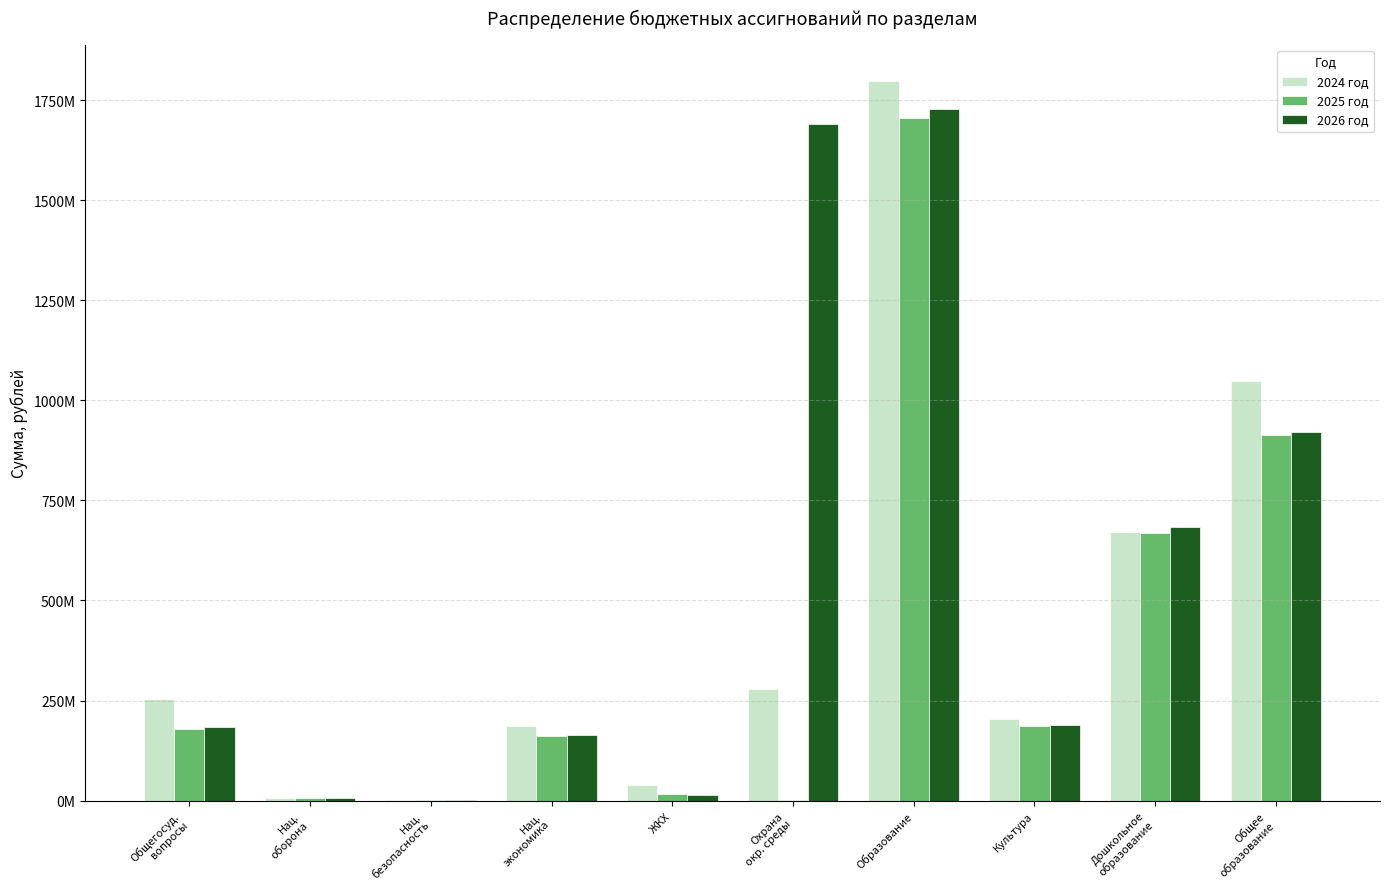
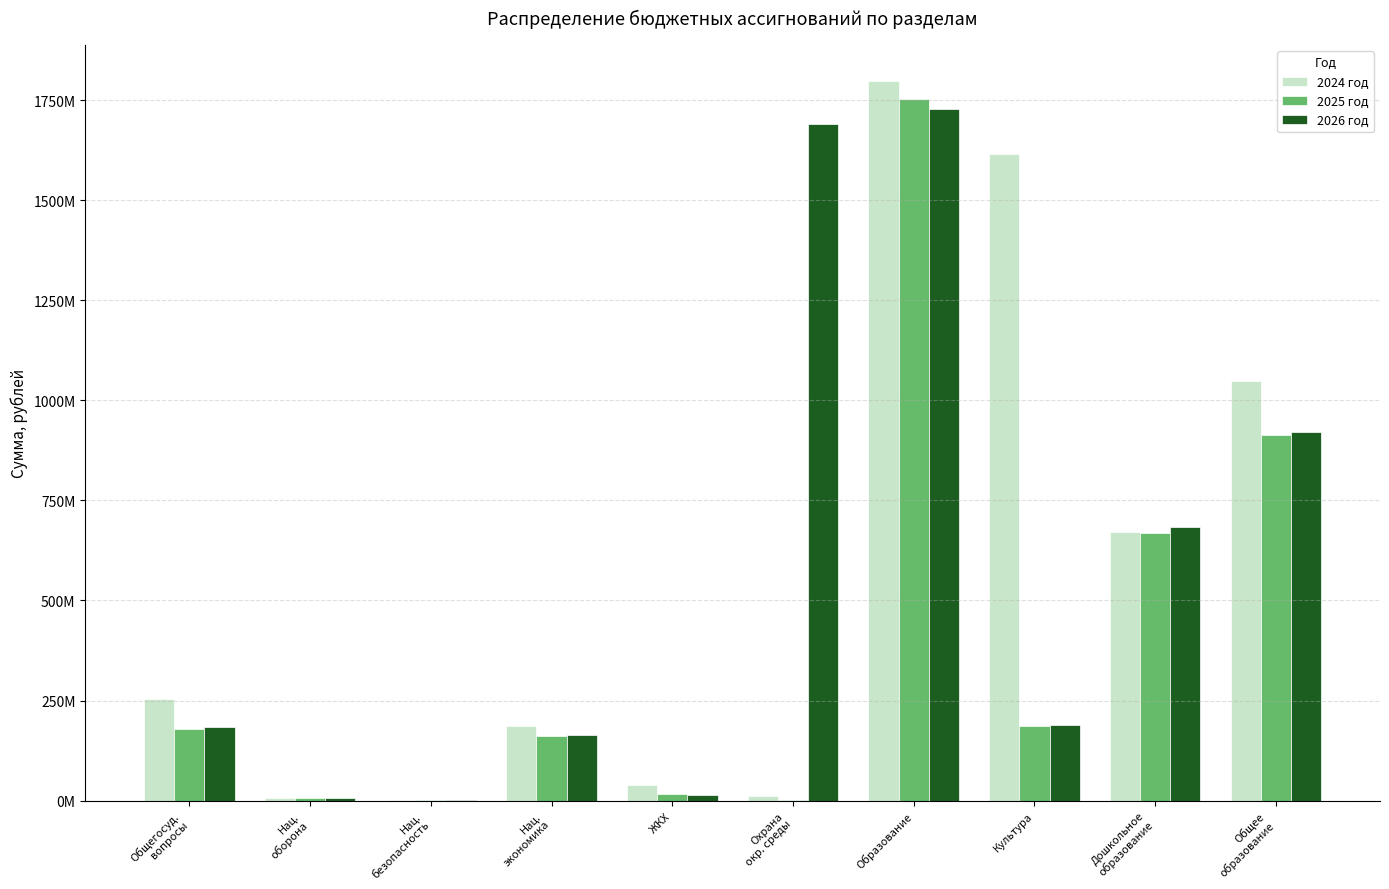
  {
    "2024 год": {
      "Общегосуд. вопросы": 250000000,
      "Нац. экономика": 190000000,
      "ЖКХ": 40000000,
-     "Охрана окр. среды": 280000000,
+     "Охрана окр. среды": 10000000,
      "Образование": 1800000000,
-     "Культура": 200000000,
+     "Культура": 1620000000,
      "Дошкольное образование": 670000000,
      "Общее образование": 1050000000
    },
    "2025 год": {
      "Общегосуд. вопросы": 180000000,
      "Нац. экономика": 160000000,
      "ЖКХ": 20000000,
-     "Образование": 1710000000,
+     "Образование": 1750000000,
      "Культура": 190000000,
      "Дошкольное образование": 670000000,
      "Общее образование": 910000000
    },
    "2026 год": {
      "Общегосуд. вопросы": 180000000,
      "Нац. оборона": 10000000,
      "Нац. экономика": 160000000,
      "ЖКХ": 10000000,
      "Охрана окр. среды": 1690000000,
      "Образование": 1730000000,
      "Культура": 190000000,
      "Дошкольное образование": 680000000,
      "Общее образование": 920000000
    }
  }
